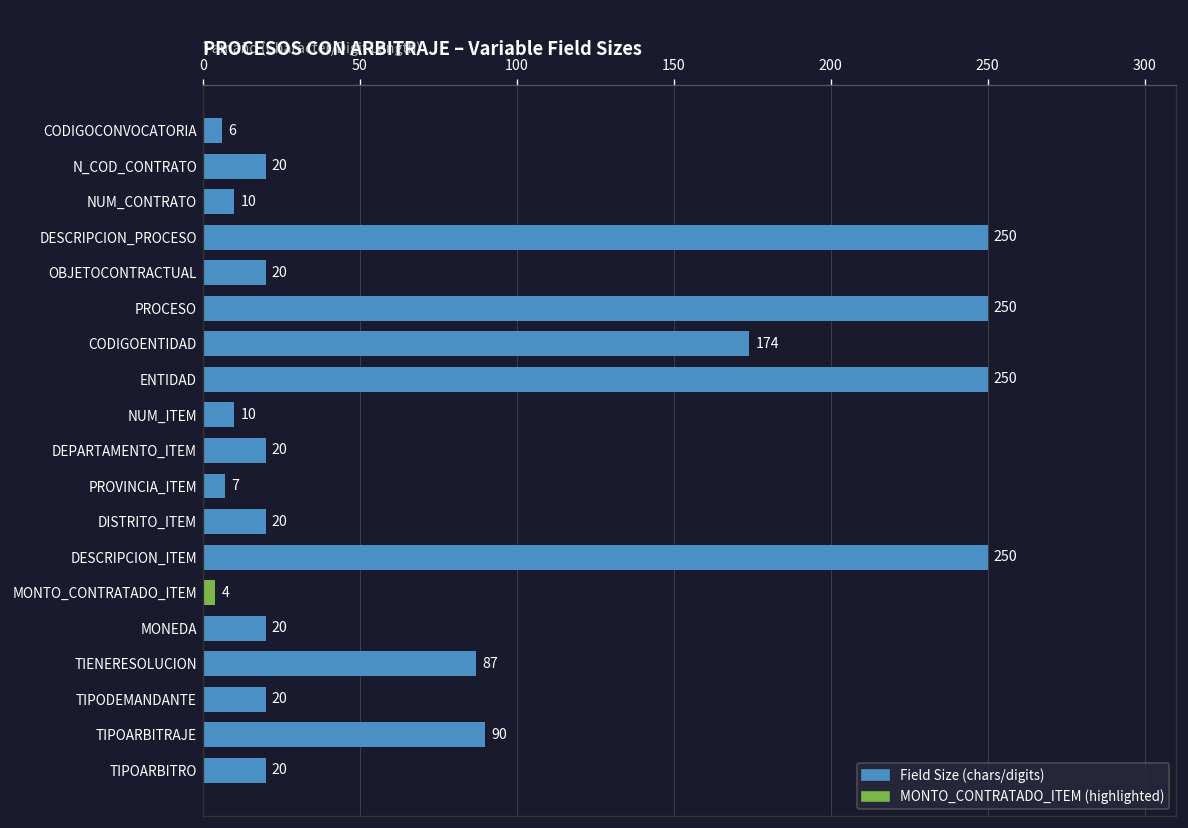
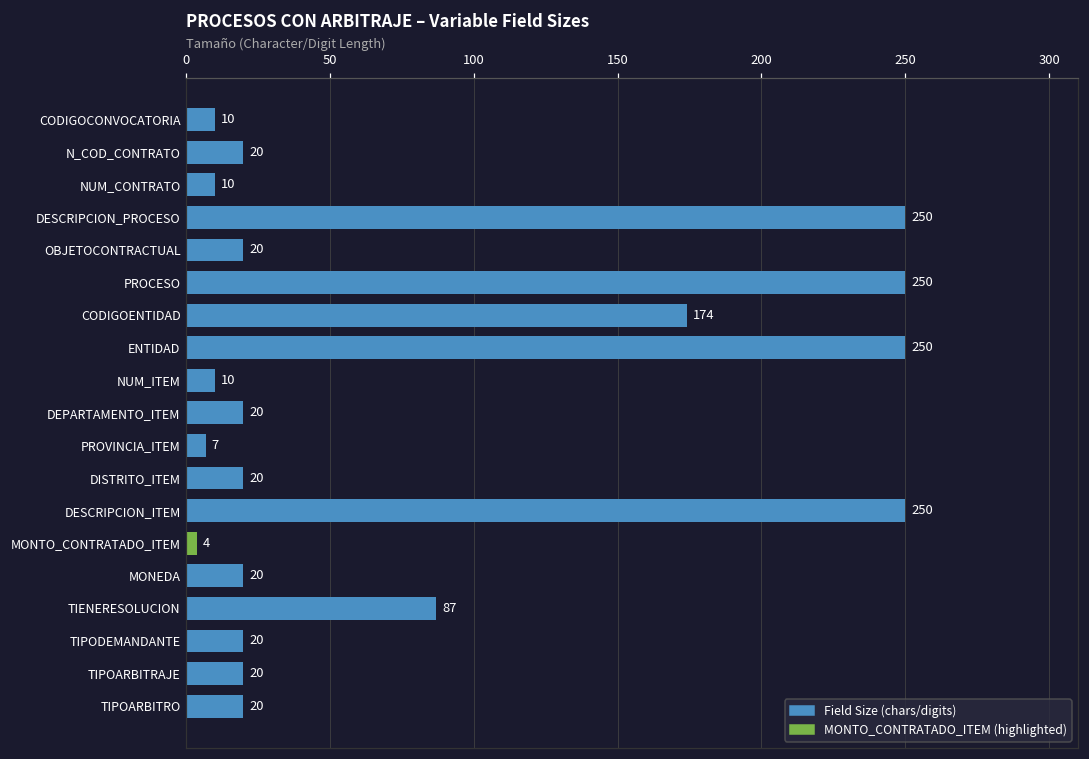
  {
-   "CODIGOCONVOCATORIA": 6,
+   "CODIGOCONVOCATORIA": 10,
    "N_COD_CONTRATO": 20,
    "NUM_CONTRATO": 10,
    "DESCRIPCION_PROCESO": 250,
    "OBJETOCONTRACTUAL": 20,
    "PROCESO": 250,
    "CODIGOENTIDAD": 174,
    "ENTIDAD": 250,
    "NUM_ITEM": 10,
    "DEPARTAMENTO_ITEM": 20,
    "PROVINCIA_ITEM": 7,
    "DISTRITO_ITEM": 20,
    "DESCRIPCION_ITEM": 250,
    "MONTO_CONTRATADO_ITEM": 4,
    "MONEDA": 20,
    "TIENERESOLUCION": 87,
    "TIPODEMANDANTE": 20,
-   "TIPOARBITRAJE": 90,
+   "TIPOARBITRAJE": 20,
    "TIPOARBITRO": 20
  }
